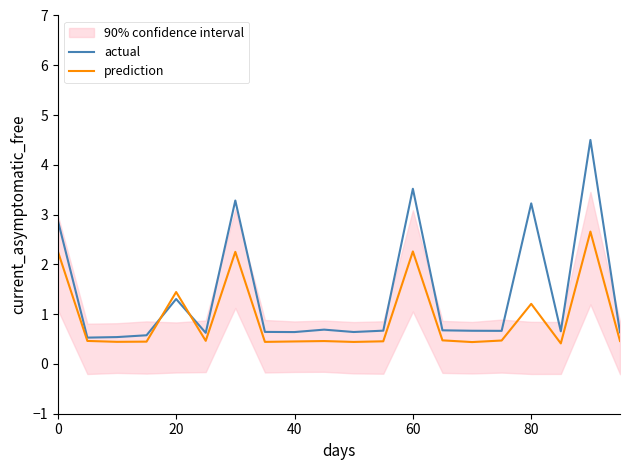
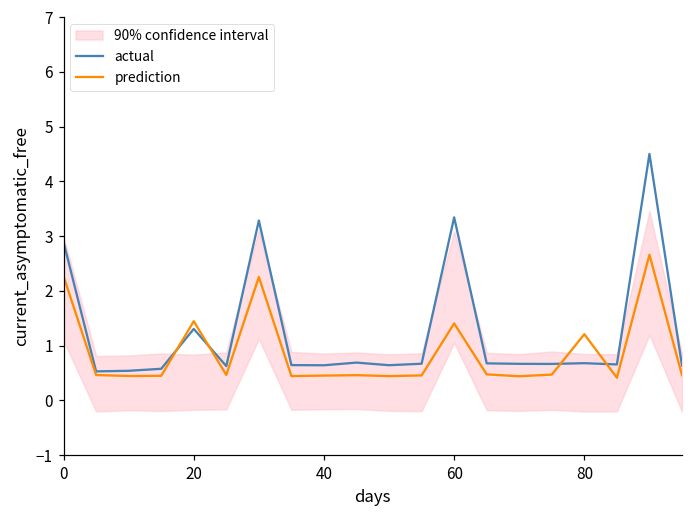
  {
    "actual": {
      "0": 2.9,
      "20": 1.3,
      "40": 0.6,
-     "60": 3.5,
-     "80": 3.2
+     "60": 3.3,
+     "80": 0.7
    },
    "prediction": {
      "0": 2.3,
      "20": 1.4,
      "40": 0.5,
-     "60": 2.3,
+     "60": 1.4,
      "80": 1.2
    }
  }
